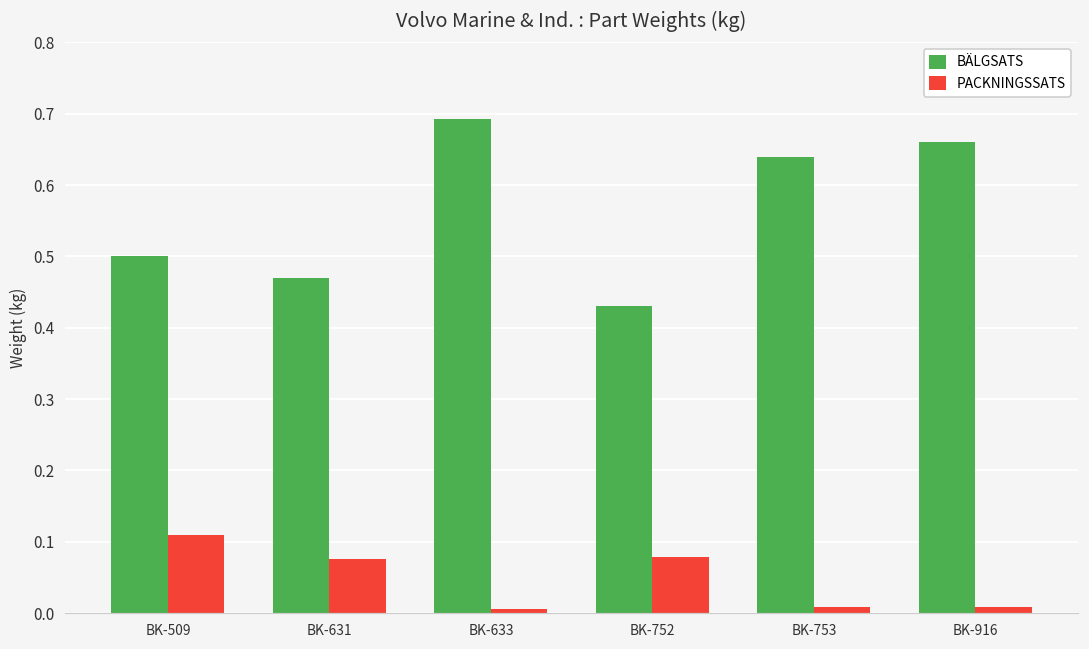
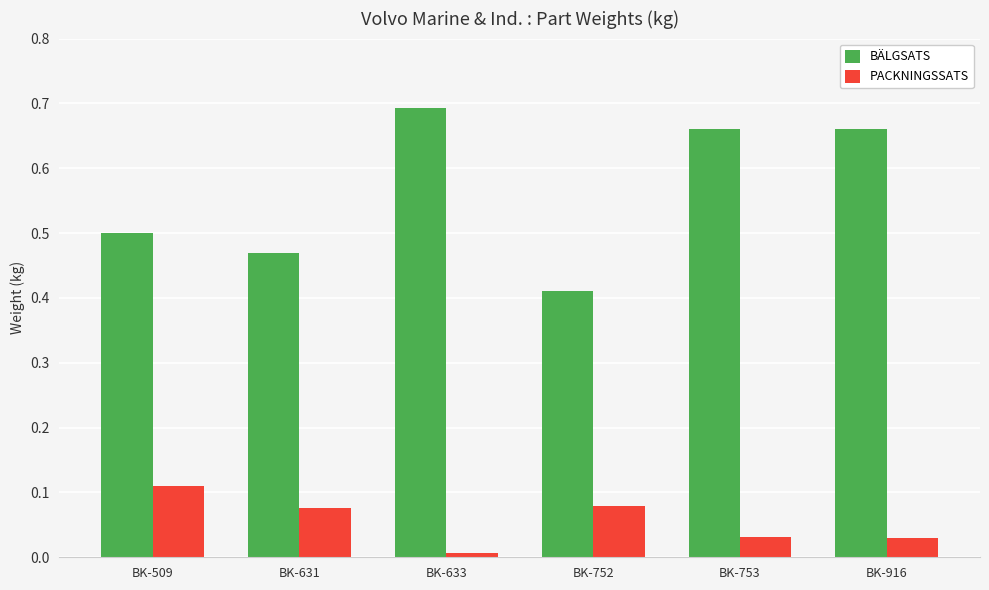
  {
    "BÄLGSATS": {
      "BK-509": 0.50,
      "BK-631": 0.47,
      "BK-633": 0.69,
-     "BK-752": 0.43,
-     "BK-753": 0.64,
+     "BK-752": 0.41,
+     "BK-753": 0.66,
      "BK-916": 0.66
    },
    "PACKNINGSSATS": {
      "BK-509": 0.11,
      "BK-631": 0.08,
      "BK-633": 0.01,
      "BK-752": 0.08,
-     "BK-753": 0.01,
-     "BK-916": 0.01
+     "BK-753": 0.03,
+     "BK-916": 0.03
    }
  }
